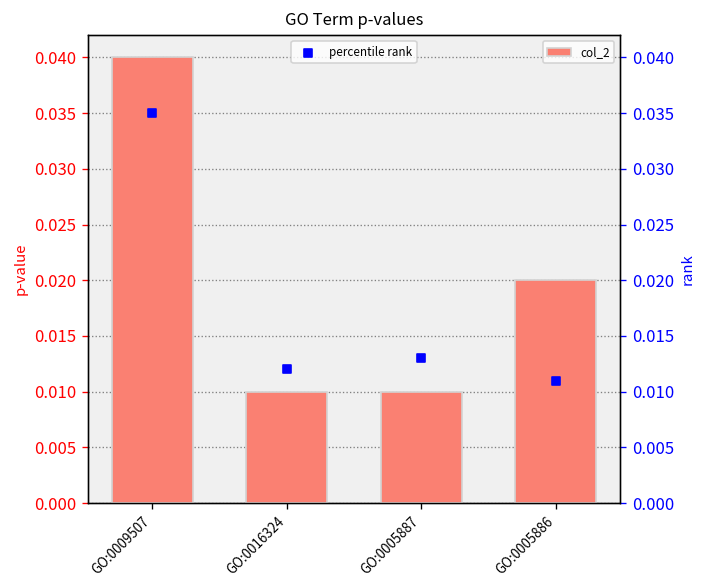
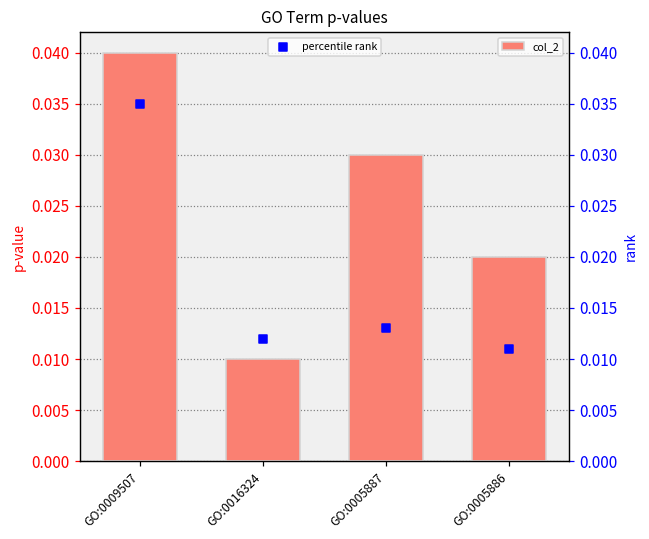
  {
    "col_2": {
      "GO:0009507": 0.04,
      "GO:0016324": 0.01,
-     "GO:0005887": 0.01,
+     "GO:0005887": 0.03,
      "GO:0005886": 0.02
    }
  }
